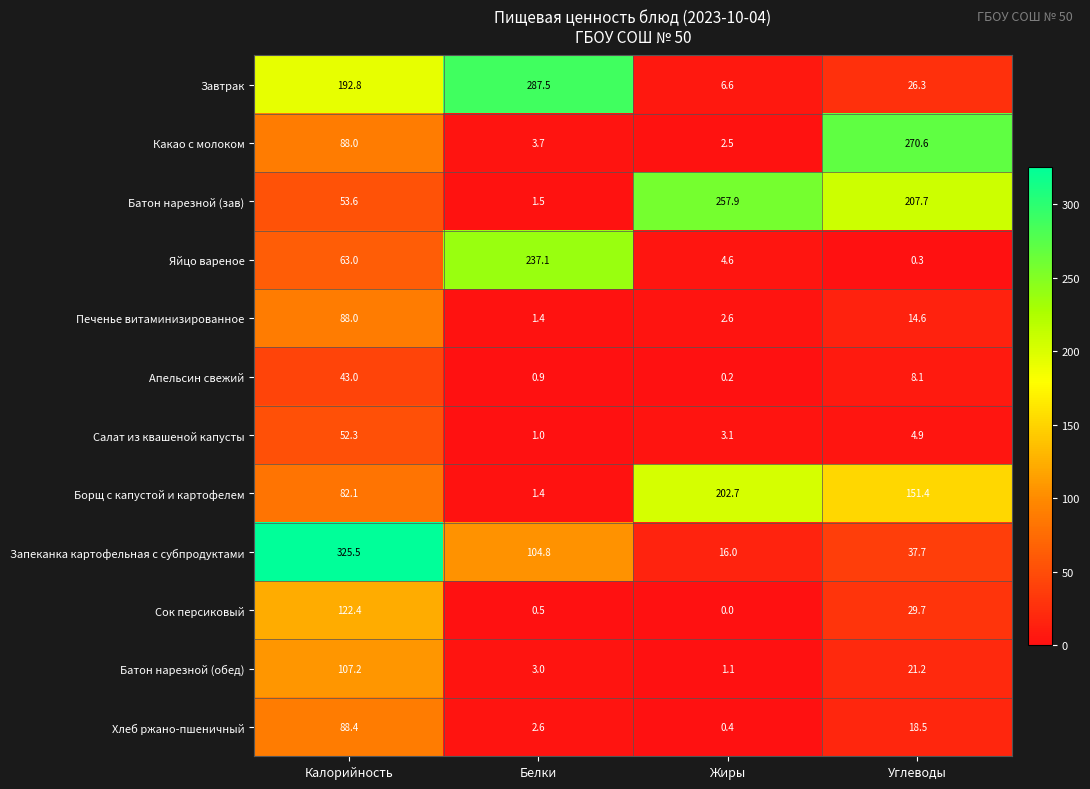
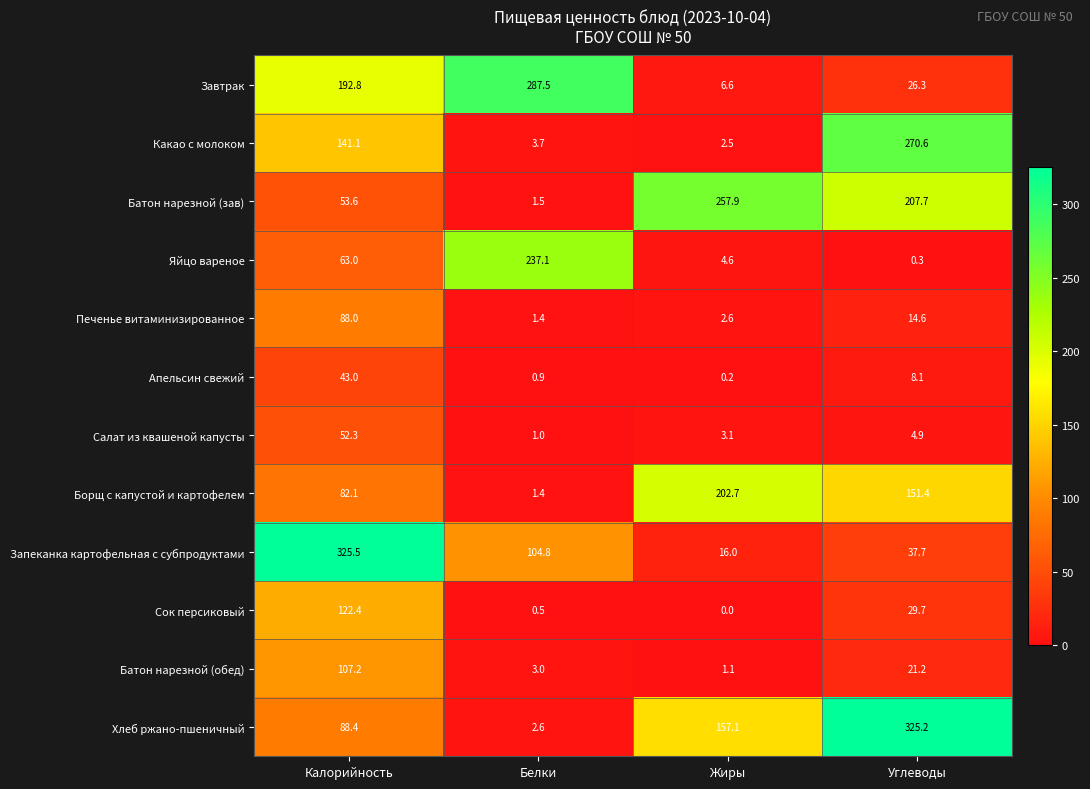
  {
    "Завтрак": {
      "Калорийность": 192.8,
      "Белки": 287.5,
      "Жиры": 6.6,
      "Углеводы": 26.3
    },
    "Какао с молоком": {
-     "Калорийность": 88.0,
+     "Калорийность": 141.1,
      "Белки": 3.7,
      "Жиры": 2.5,
      "Углеводы": 270.6
    },
    "Батон нарезной (зав)": {
      "Калорийность": 53.6,
      "Белки": 1.5,
      "Жиры": 257.9,
      "Углеводы": 207.7
    },
    "Яйцо вареное": {
      "Калорийность": 63.0,
      "Белки": 237.1,
      "Жиры": 4.6,
      "Углеводы": 0.3
    },
    "Печенье витаминизированное": {
      "Калорийность": 88.0,
      "Белки": 1.4,
      "Жиры": 2.6,
      "Углеводы": 14.6
    },
    "Апельсин свежий": {
      "Калорийность": 43.0,
      "Белки": 0.9,
      "Жиры": 0.2,
      "Углеводы": 8.1
    },
    "Салат из квашеной капусты": {
      "Калорийность": 52.3,
      "Белки": 1.0,
      "Жиры": 3.1,
      "Углеводы": 4.9
    },
    "Борщ с капустой и картофелем": {
      "Калорийность": 82.1,
      "Белки": 1.4,
      "Жиры": 202.7,
      "Углеводы": 151.4
    },
    "Запеканка картофельная с субпродуктами": {
      "Калорийность": 325.5,
      "Белки": 104.8,
      "Жиры": 16.0,
      "Углеводы": 37.7
    },
    "Сок персиковый": {
      "Калорийность": 122.4,
      "Белки": 0.5,
      "Жиры": 0.0,
      "Углеводы": 29.7
    },
    "Батон нарезной (обед)": {
      "Калорийность": 107.2,
      "Белки": 3.0,
      "Жиры": 1.1,
      "Углеводы": 21.2
    },
    "Хлеб ржано-пшеничный": {
      "Калорийность": 88.4,
      "Белки": 2.6,
-     "Жиры": 0.4,
-     "Углеводы": 18.5
+     "Жиры": 157.1,
+     "Углеводы": 325.2
    }
  }
